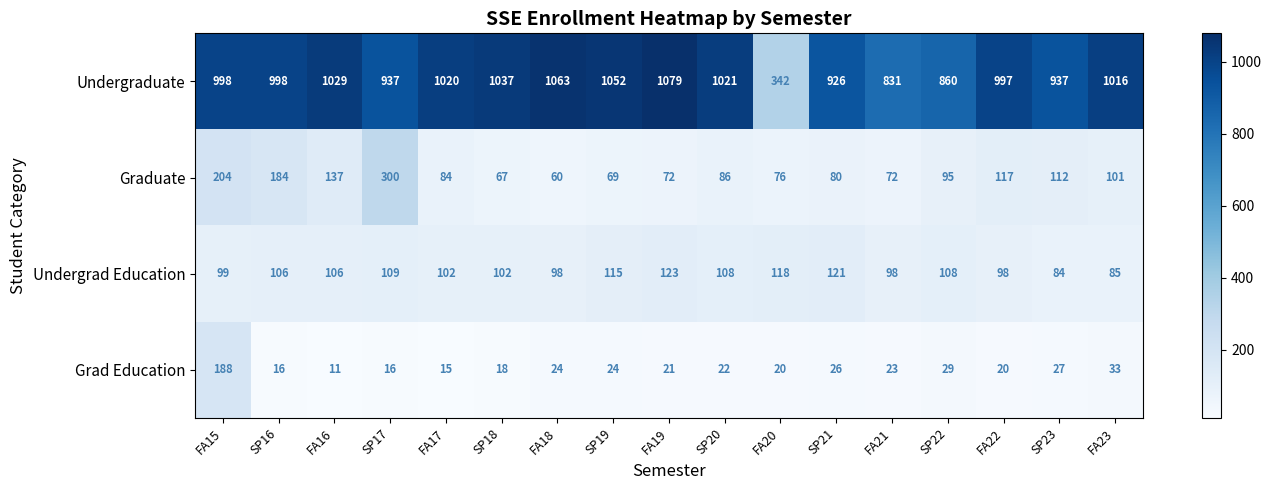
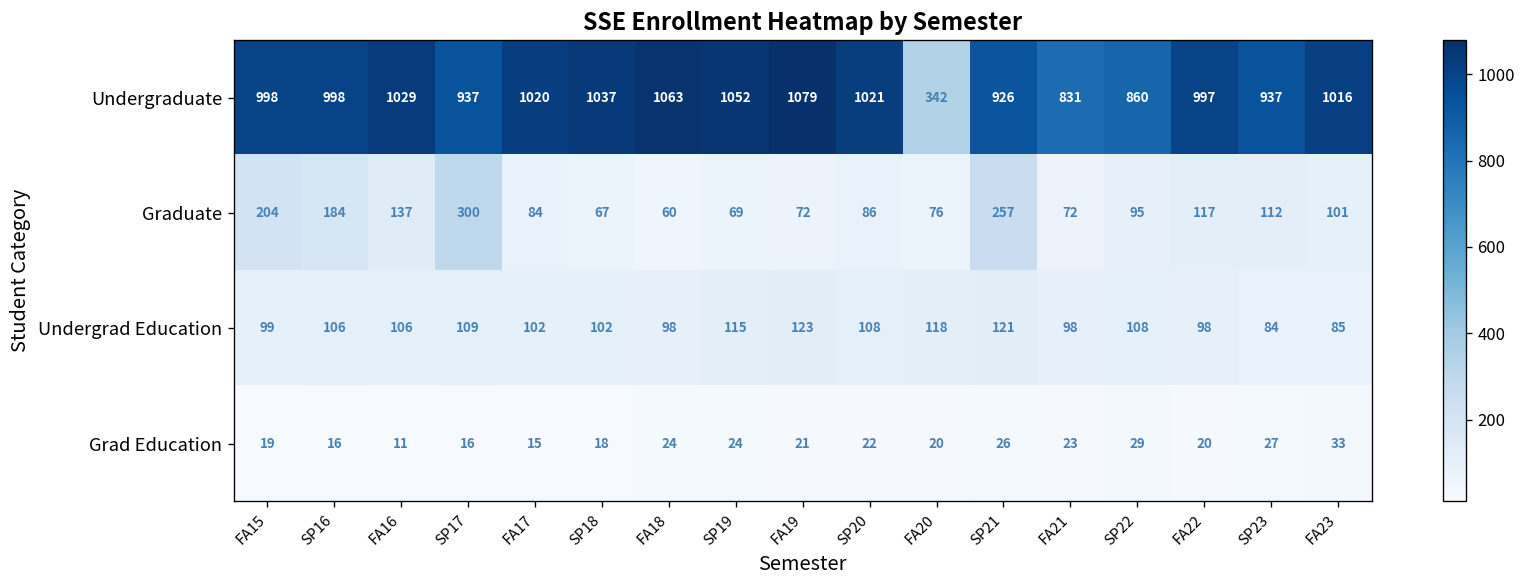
  {
    "Undergraduate": {
      "FA15": 998,
      "SP16": 998,
      "FA16": 1029,
      "SP17": 937,
      "FA17": 1020,
      "SP18": 1037,
      "FA18": 1063,
      "SP19": 1052,
      "FA19": 1079,
      "SP20": 1021,
      "FA20": 342,
      "SP21": 926,
      "FA21": 831,
      "SP22": 860,
      "FA22": 997,
      "SP23": 937,
      "FA23": 1016
    },
    "Graduate": {
      "FA15": 204,
      "SP16": 184,
      "FA16": 137,
      "SP17": 300,
      "FA17": 84,
      "SP18": 67,
      "FA18": 60,
      "SP19": 69,
      "FA19": 72,
      "SP20": 86,
      "FA20": 76,
-     "SP21": 80,
+     "SP21": 257,
      "FA21": 72,
      "SP22": 95,
      "FA22": 117,
      "SP23": 112,
      "FA23": 101
    },
    "Undergrad Education": {
      "FA15": 99,
      "SP16": 106,
      "FA16": 106,
      "SP17": 109,
      "FA17": 102,
      "SP18": 102,
      "FA18": 98,
      "SP19": 115,
      "FA19": 123,
      "SP20": 108,
      "FA20": 118,
      "SP21": 121,
      "FA21": 98,
      "SP22": 108,
      "FA22": 98,
      "SP23": 84,
      "FA23": 85
    },
    "Grad Education": {
-     "FA15": 188,
+     "FA15": 19,
      "SP16": 16,
      "FA16": 11,
      "SP17": 16,
      "FA17": 15,
      "SP18": 18,
      "FA18": 24,
      "SP19": 24,
      "FA19": 21,
      "SP20": 22,
      "FA20": 20,
      "SP21": 26,
      "FA21": 23,
      "SP22": 29,
      "FA22": 20,
      "SP23": 27,
      "FA23": 33
    }
  }
